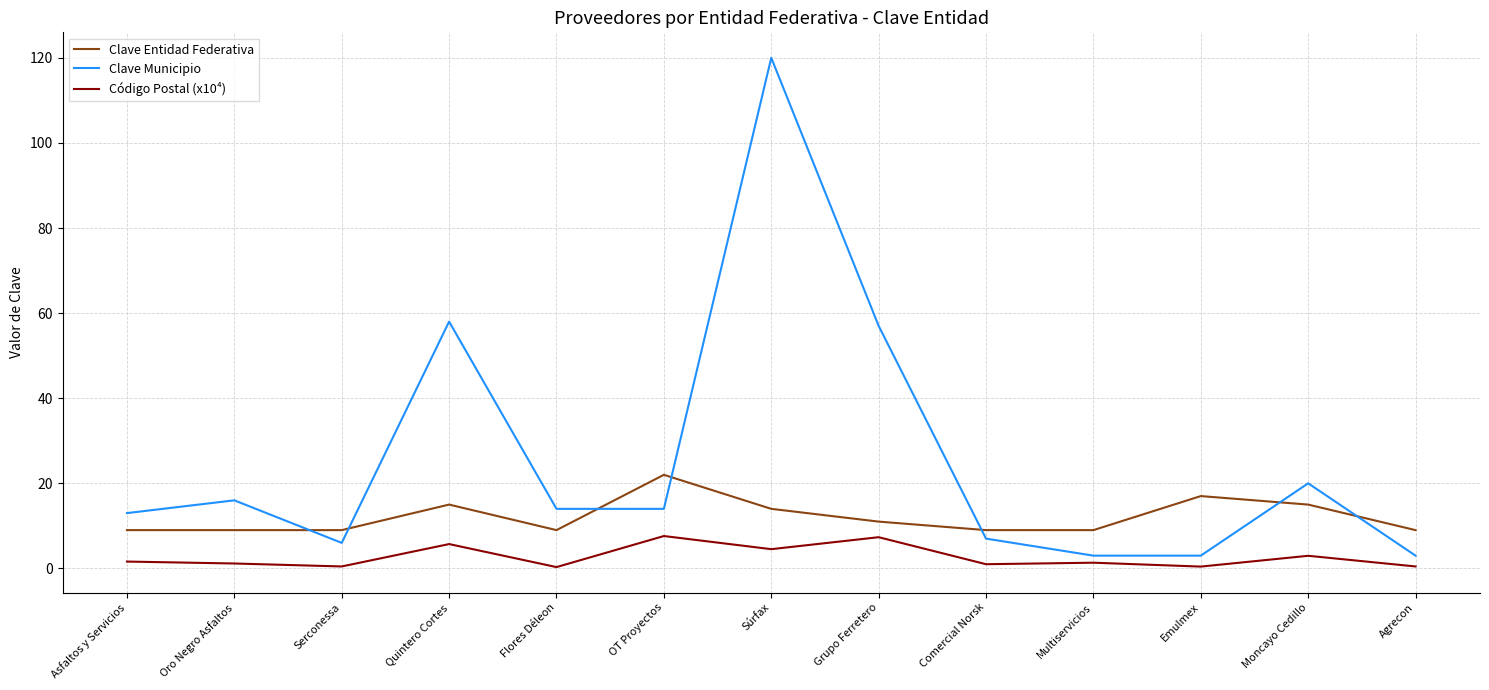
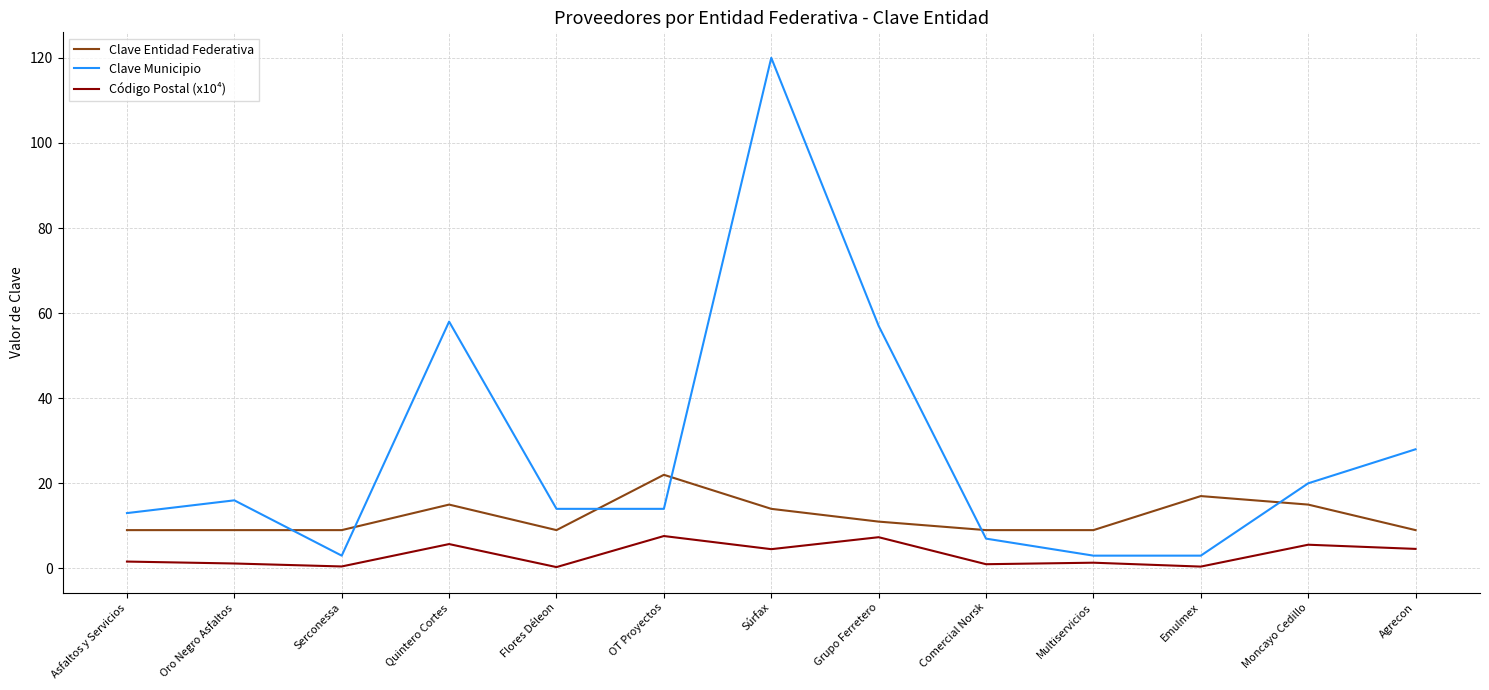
  {
    "Clave Entidad Federativa": {
      "Asfaltos y Servicios": 9,
      "Oro Negro Asfaltos": 9,
      "Serconessa": 9,
      "Quintero Cortes": 15,
      "Flores Déleon": 9,
      "OT Proyectos": 22,
      "Súrfax": 14,
      "Grupo Ferretero": 11,
      "Comercial Norsk": 9,
      "Multiservicios": 9,
      "Emulmex": 17,
      "Moncayo Cedillo": 15,
      "Agrecon": 9
    },
    "Clave Municipio": {
      "Asfaltos y Servicios": 13,
      "Oro Negro Asfaltos": 16,
-     "Serconessa": 6,
+     "Serconessa": 3,
      "Quintero Cortes": 58,
      "Flores Déleon": 14,
      "OT Proyectos": 14,
      "Súrfax": 120,
      "Grupo Ferretero": 57,
      "Comercial Norsk": 7,
      "Multiservicios": 3,
      "Emulmex": 3,
      "Moncayo Cedillo": 20,
-     "Agrecon": 3
+     "Agrecon": 28
    },
    "Código Postal (x10⁴)": {
      "Asfaltos y Servicios": 2,
      "Oro Negro Asfaltos": 1,
      "Serconessa": 0,
      "Quintero Cortes": 6,
      "Flores Déleon": 0,
      "OT Proyectos": 8,
      "Súrfax": 5,
      "Grupo Ferretero": 7,
      "Comercial Norsk": 1,
      "Multiservicios": 1,
      "Emulmex": 0,
-     "Moncayo Cedillo": 3,
-     "Agrecon": 0
+     "Moncayo Cedillo": 6,
+     "Agrecon": 5
    }
  }
